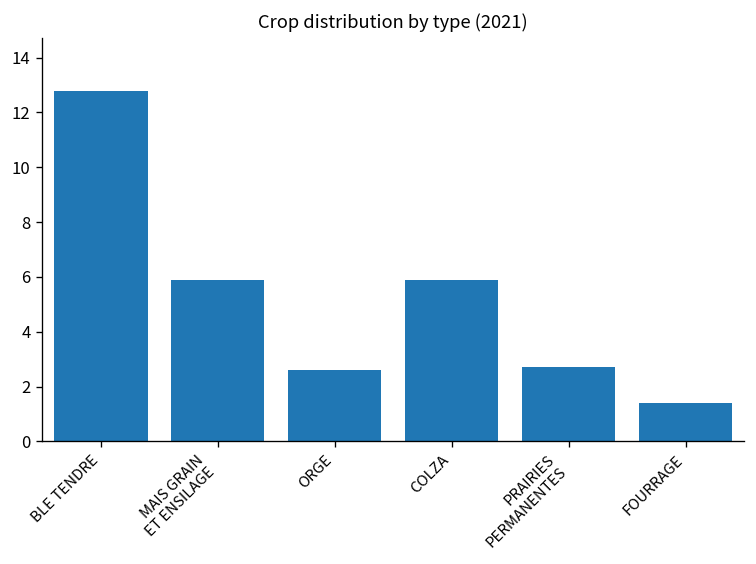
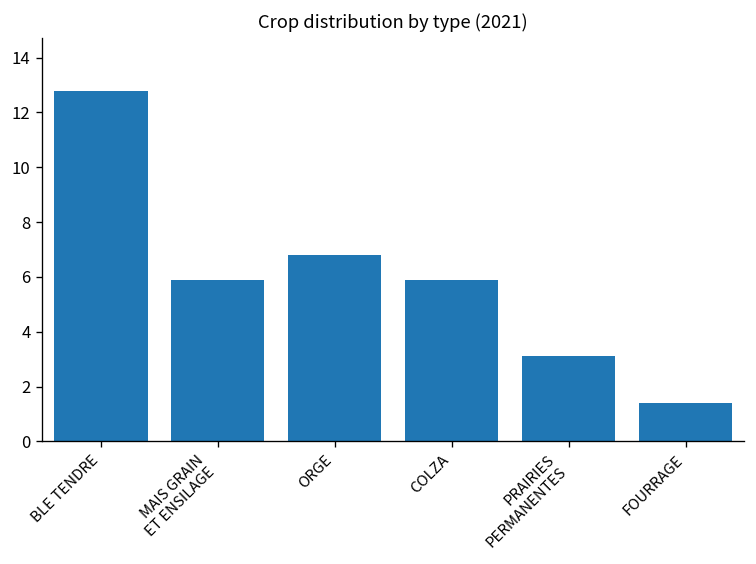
  {
    "BLE TENDRE": 12.8,
    "MAIS GRAIN ET ENSILAGE": 5.9,
-   "ORGE": 2.6,
+   "ORGE": 6.8,
    "COLZA": 5.9,
-   "PRAIRIES PERMANENTES": 2.7,
+   "PRAIRIES PERMANENTES": 3.1,
    "FOURRAGE": 1.4
  }
